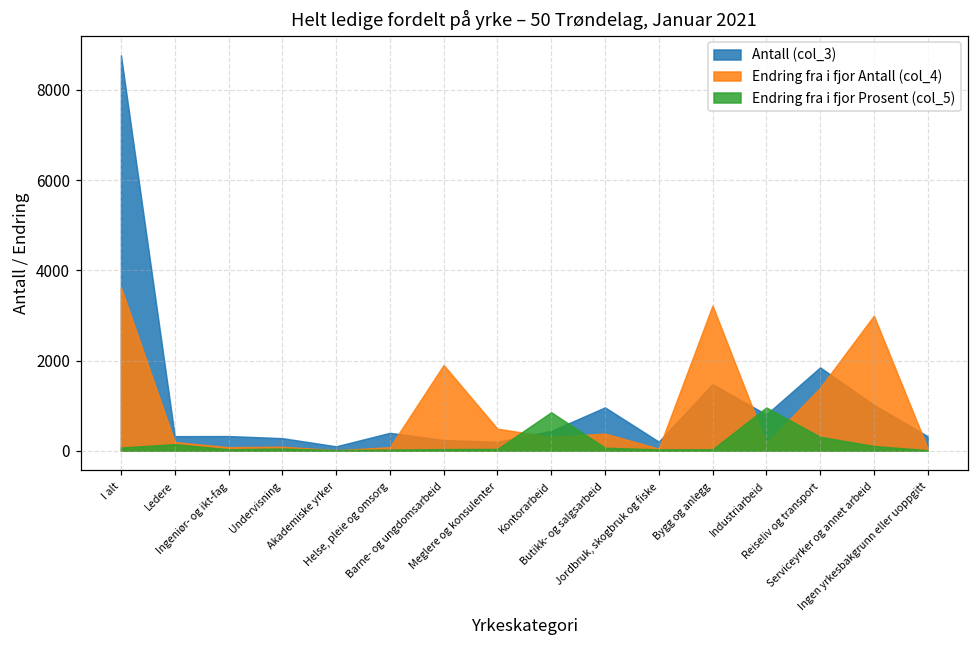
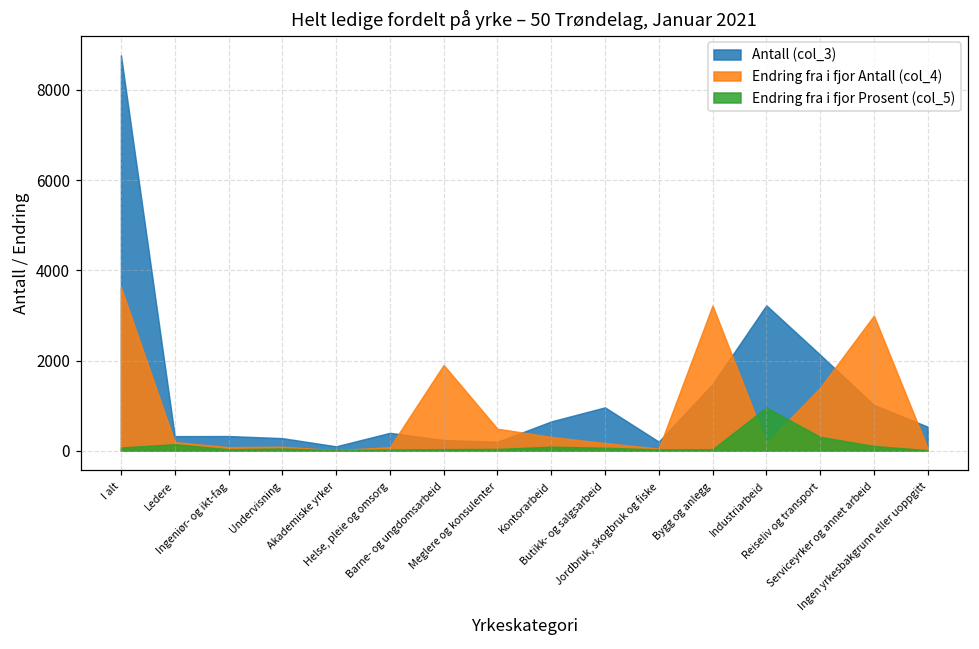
  {
    "Antall (col_3)": {
      "I alt": 8800,
      "Ledere": 300,
      "Ingeniør- og ikt-fag": 300,
      "Undervisning": 300,
      "Akademiske yrker": 100,
      "Helse, pleie og omsorg": 400,
      "Barne- og ungdomsarbeid": 200,
      "Meglere og konsulenter": 200,
-     "Kontorarbeid": 400,
+     "Kontorarbeid": 600,
      "Butikk- og salgsarbeid": 1000,
      "Jordbruk, skogbruk og fiske": 200,
      "Bygg og anlegg": 1500,
-     "Industriarbeid": 800,
-     "Reiseliv og transport": 1800,
+     "Industriarbeid": 3200,
+     "Reiseliv og transport": 2100,
      "Serviceyrker og annet arbeid": 1000,
-     "Ingen yrkesbakgrunn eller uoppgitt": 300
+     "Ingen yrkesbakgrunn eller uoppgitt": 500
    },
    "Endring fra i fjor Antall (col_4)": {
      "I alt": 3600,
      "Barne- og ungdomsarbeid": 1900,
      "Meglere og konsulenter": 500,
      "Kontorarbeid": 300,
-     "Butikk- og salgsarbeid": 400,
+     "Butikk- og salgsarbeid": 200,
      "Bygg og anlegg": 3200,
      "Industriarbeid": 200,
      "Reiseliv og transport": 1400,
      "Serviceyrker og annet arbeid": 3000
    },
    "Endring fra i fjor Prosent (col_5)": {
      "I alt": 100,
-     "Kontorarbeid": 900,
+     "Kontorarbeid": 100,
      "Butikk- og salgsarbeid": 100,
      "Industriarbeid": 1000,
      "Reiseliv og transport": 300,
      "Serviceyrker og annet arbeid": 100
    }
  }
